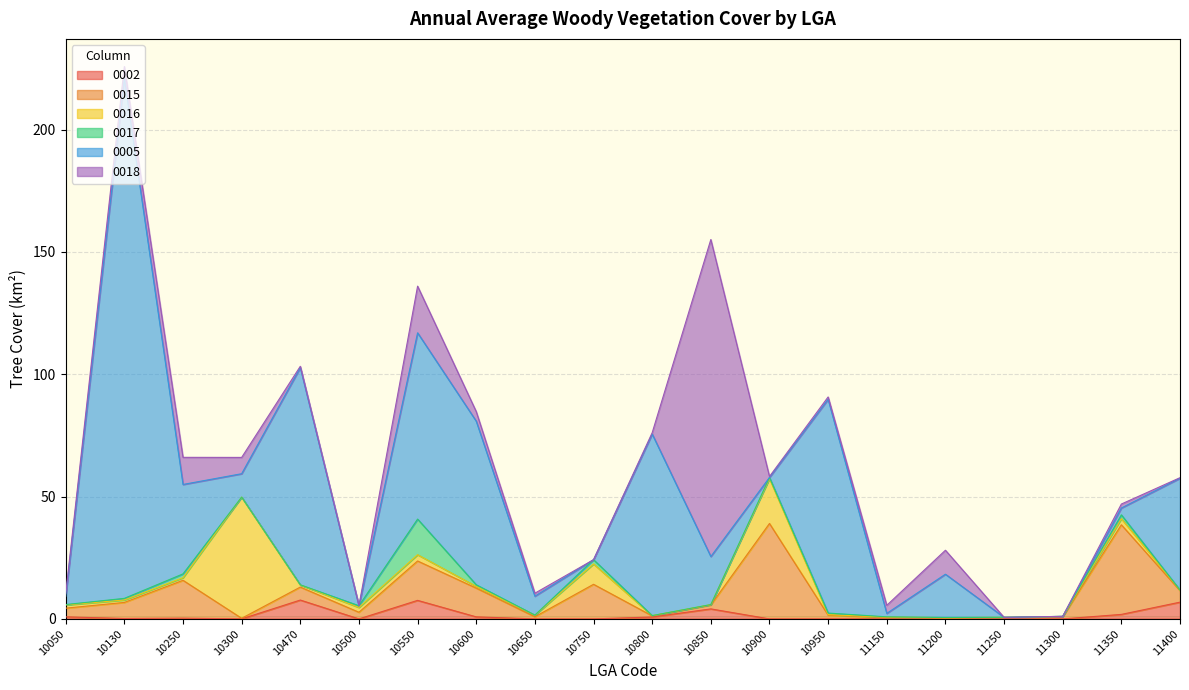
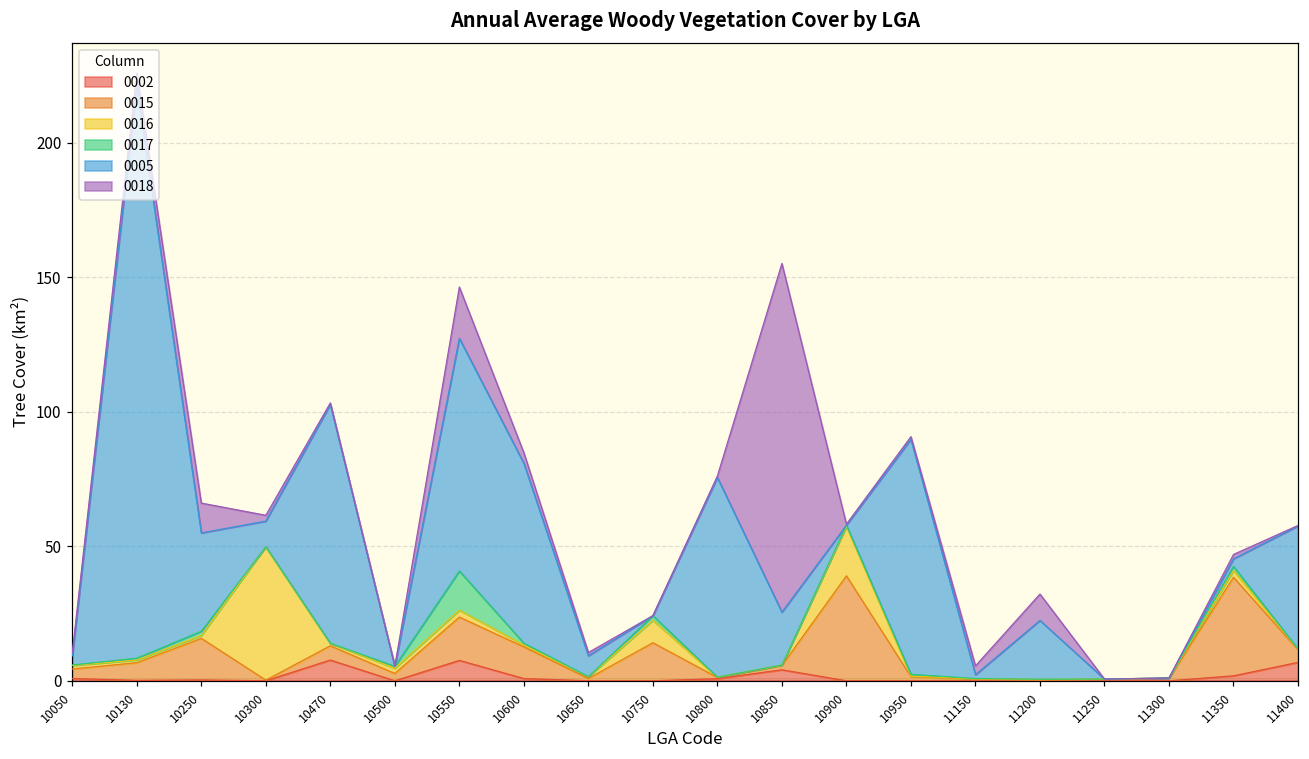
  {
    "0016": {
      "10250": 1,
      "10550": 3,
      "10750": 8,
      "11350": 3
    },
    "0017": {
      "10250": 2,
      "10550": 15,
      "11350": 2
    },
    "0005": {
      "10050": 3,
      "10250": 37,
      "10300": 10,
-     "10550": 76,
+     "10550": 86,
      "10600": 67,
      "10650": 8,
      "10850": 20,
      "11150": 1,
-     "11200": 18,
+     "11200": 22,
      "11350": 3
    },
    "0018": {
      "10050": 1,
      "10250": 11,
-     "10300": 7,
+     "10300": 2,
      "10550": 19,
      "10600": 4,
      "10650": 1,
      "10850": 130,
      "11150": 3,
      "11200": 10,
      "11350": 2
    }
  }
